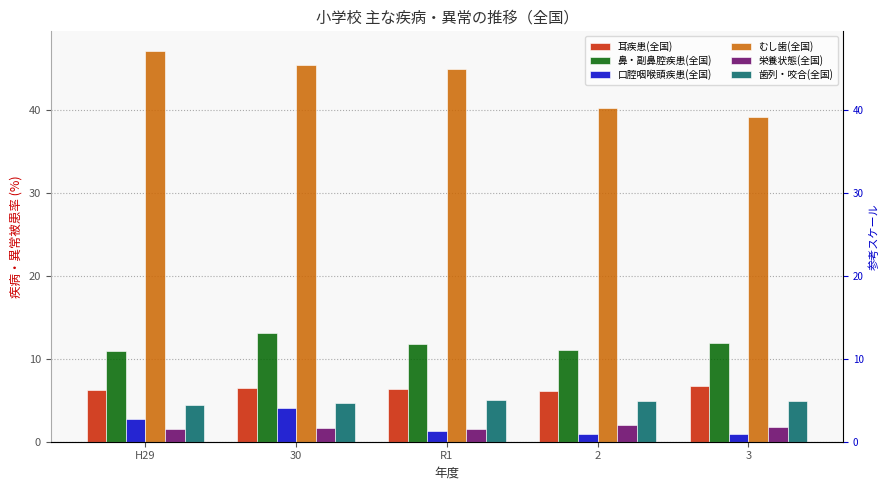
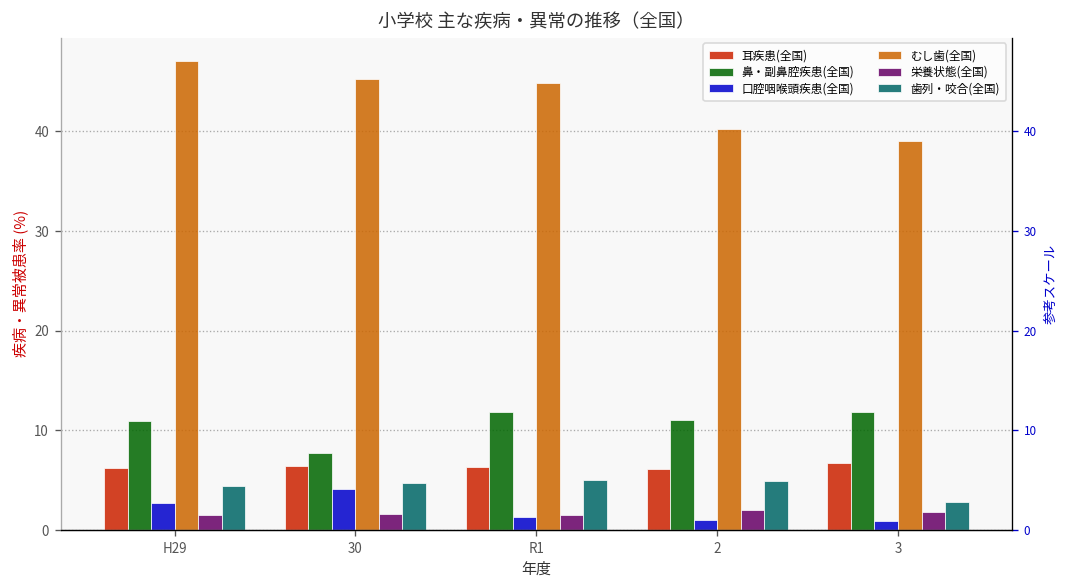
  {
    "耳疾患(全国)": {
      "H29": 6,
      "30": 6,
      "R1": 6,
      "2": 6,
      "3": 7
    },
    "鼻・副鼻腔疾患(全国)": {
      "H29": 11,
-     "30": 13,
+     "30": 8,
      "R1": 12,
      "2": 11,
      "3": 12
    },
    "口腔咽喉頭疾患(全国)": {
      "H29": 3,
      "30": 4,
      "R1": 1,
      "2": 1,
      "3": 1
    },
    "むし歯(全国)": {
      "H29": 47,
      "30": 45,
      "R1": 45,
      "2": 40,
      "3": 39
    },
    "栄養状態(全国)": {
      "H29": 2,
      "30": 2,
      "R1": 2,
      "2": 2,
      "3": 2
    },
    "歯列・咬合(全国)": {
      "H29": 4,
      "30": 5,
      "R1": 5,
      "2": 5,
-     "3": 5
+     "3": 3
    }
  }
